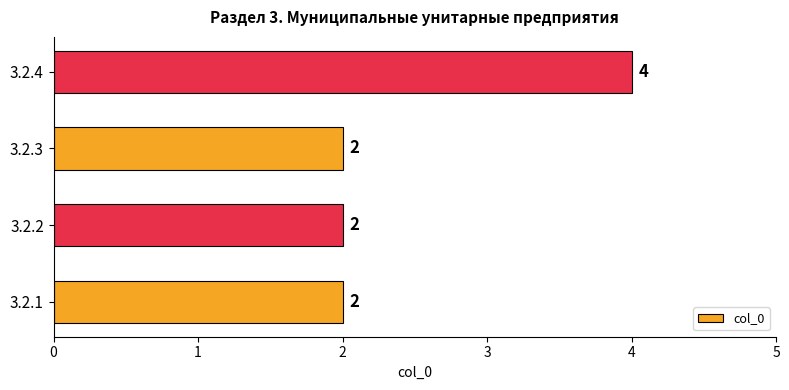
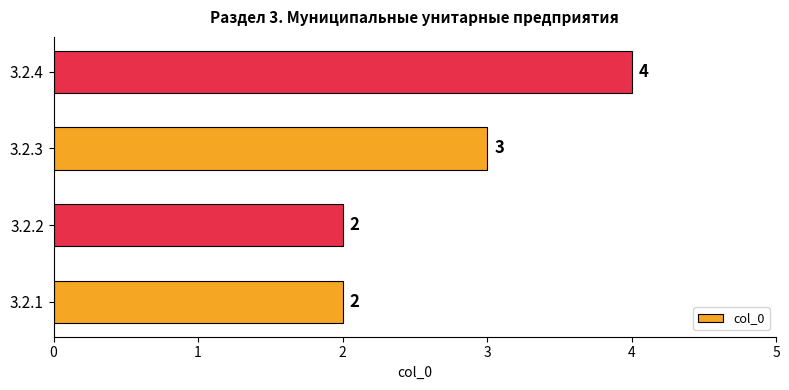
  {
    "3.2.4": 4,
-   "3.2.3": 2,
+   "3.2.3": 3,
    "3.2.2": 2,
    "3.2.1": 2
  }
